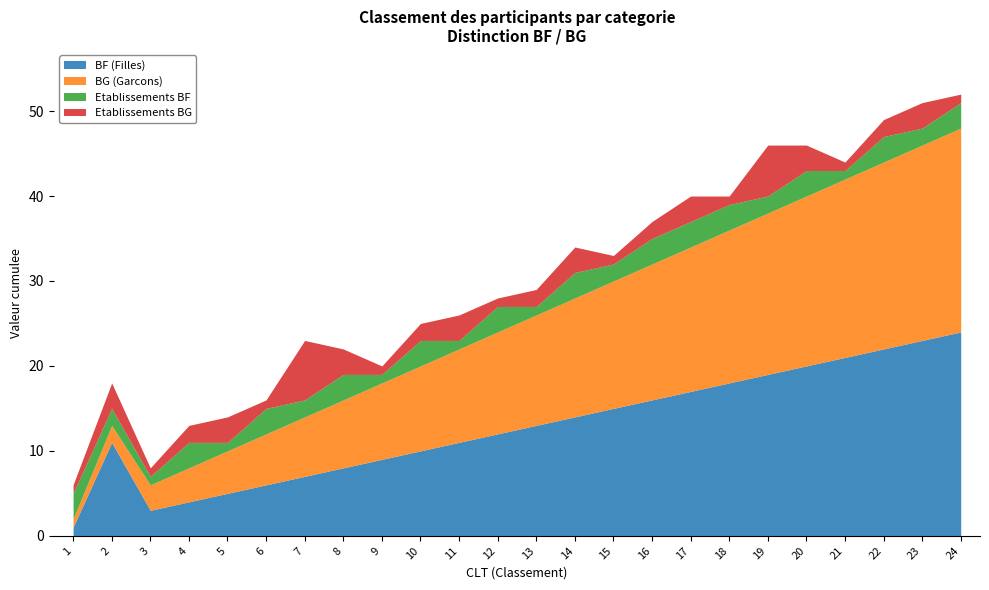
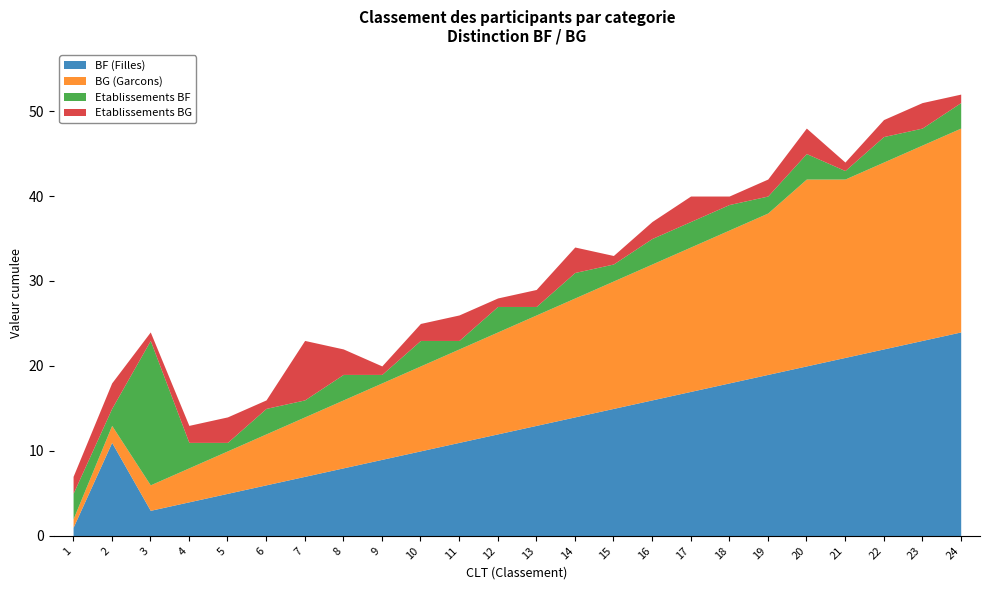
  {
    "BF (Filles)": {
      "1": 1,
      "2": 11,
      "3": 3,
      "4": 4,
      "5": 5,
      "6": 6,
      "7": 7,
      "8": 8,
      "9": 9,
      "10": 10,
      "11": 11,
      "12": 12,
      "13": 13,
      "14": 14,
      "15": 15,
      "16": 16,
      "17": 17,
      "18": 18,
      "19": 19,
      "20": 20,
      "21": 21,
      "22": 22,
      "23": 23,
      "24": 24
    },
    "BG (Garcons)": {
      "1": 1,
      "2": 2,
      "3": 3,
      "4": 4,
      "5": 5,
      "6": 6,
      "7": 7,
      "8": 8,
      "9": 9,
      "10": 10,
      "11": 11,
      "12": 12,
      "13": 13,
      "14": 14,
      "15": 15,
      "16": 16,
      "17": 17,
      "18": 18,
      "19": 19,
-     "20": 20,
+     "20": 22,
      "21": 21,
      "22": 22,
      "23": 23,
      "24": 24
    },
    "Etablissements BF": {
      "1": 3,
      "2": 2,
-     "3": 1,
+     "3": 17,
      "4": 3,
      "5": 1,
      "6": 3,
      "7": 2,
      "8": 3,
      "9": 1,
      "10": 3,
      "11": 1,
      "12": 3,
      "13": 1,
      "14": 3,
      "15": 2,
      "16": 3,
      "17": 3,
      "18": 3,
      "19": 2,
      "20": 3,
      "21": 1,
      "22": 3,
      "23": 2,
      "24": 3
    },
    "Etablissements BG": {
-     "1": 1,
+     "1": 2,
      "2": 3,
      "3": 1,
      "4": 2,
      "5": 3,
      "6": 1,
      "7": 7,
      "8": 3,
      "9": 1,
      "10": 2,
      "11": 3,
      "12": 1,
      "13": 2,
      "14": 3,
      "15": 1,
      "16": 2,
      "17": 3,
      "18": 1,
-     "19": 6,
+     "19": 2,
      "20": 3,
      "21": 1,
      "22": 2,
      "23": 3,
      "24": 1
    }
  }
